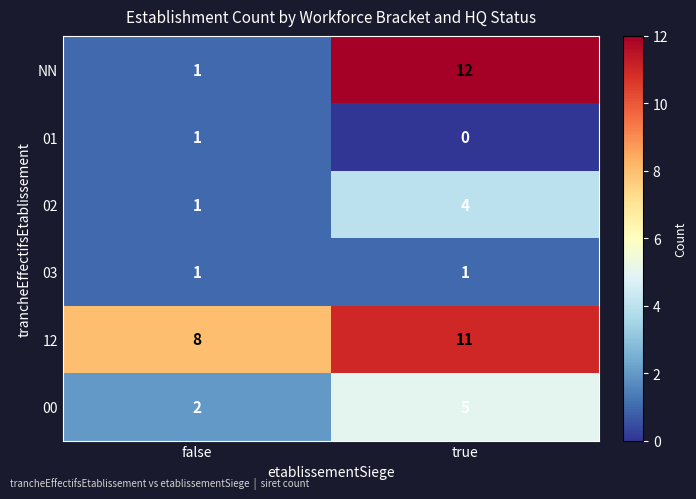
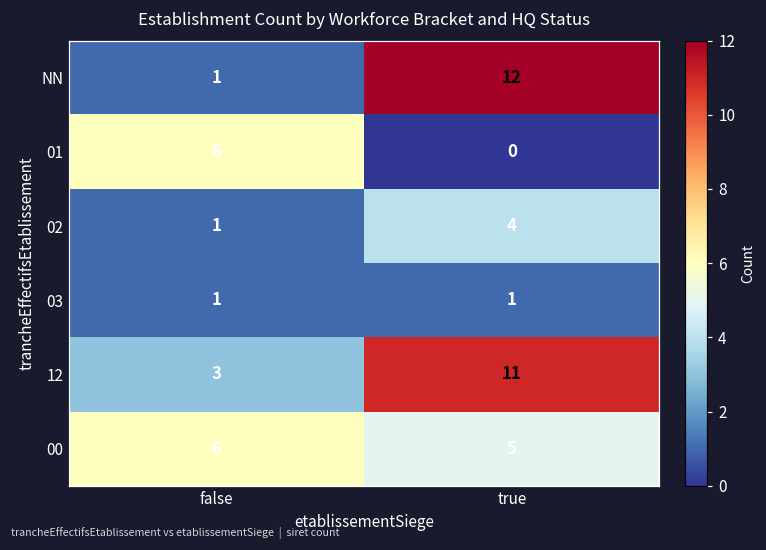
  {
    "NN": {
      "false": 1,
      "true": 12
    },
    "01": {
-     "false": 1,
+     "false": 6,
      "true": 0
    },
    "02": {
      "false": 1,
      "true": 4
    },
    "03": {
      "false": 1,
      "true": 1
    },
    "12": {
-     "false": 8,
+     "false": 3,
      "true": 11
    },
    "00": {
-     "false": 2
+     "false": 6
    }
  }
